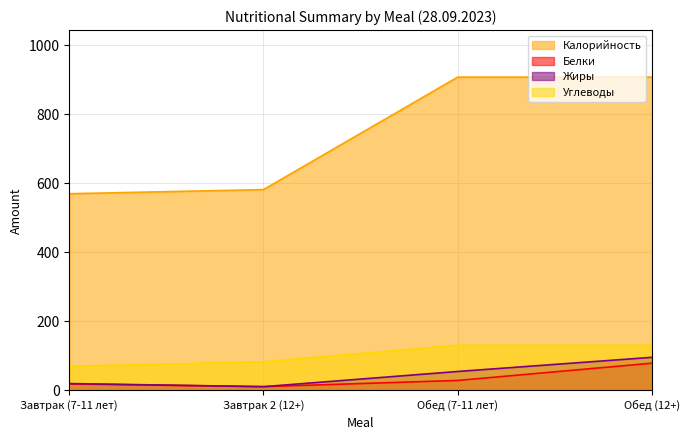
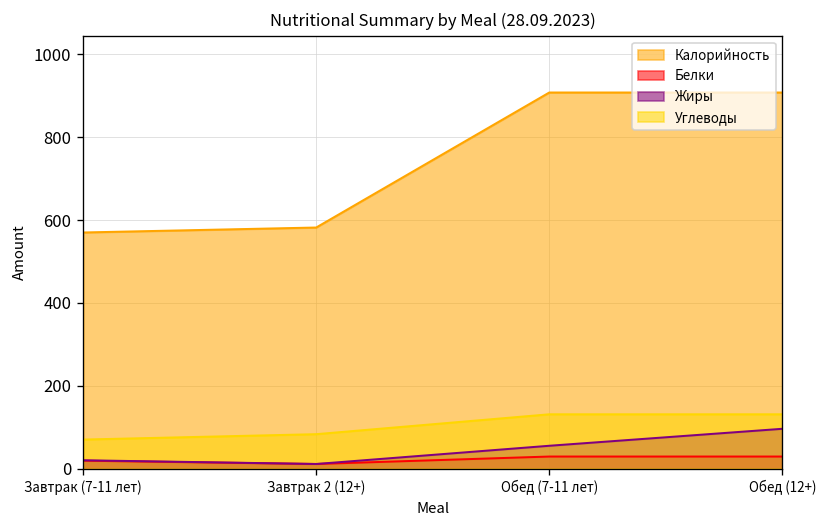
  {
    "Белки": {
      "Обед (7-11 лет)": 30,
-     "Обед (12+)": 80
+     "Обед (12+)": 30
    },
    "Жиры": {
      "Обед (7-11 лет)": 60,
      "Обед (12+)": 100
    }
  }
